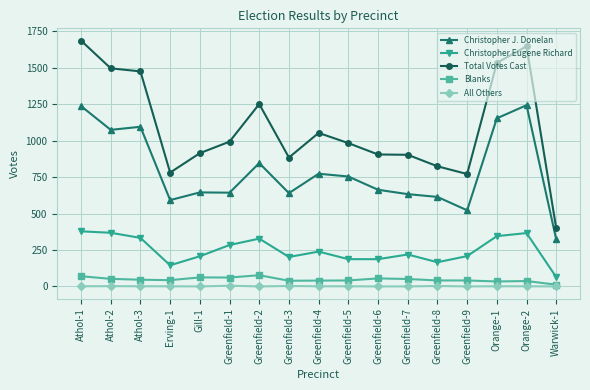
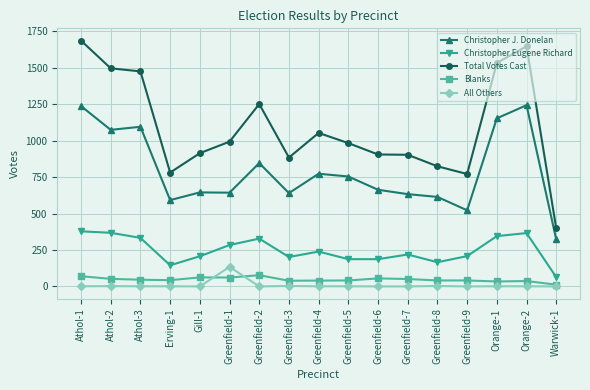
  {
    "All Others": {
      "Athol-1": 0,
      "Athol-2": 0,
      "Athol-3": 0,
      "Erving-1": 0,
      "Gill-1": 0,
-     "Greenfield-1": 10,
+     "Greenfield-1": 130,
      "Greenfield-2": 0,
      "Greenfield-3": 0,
      "Greenfield-4": 0,
      "Greenfield-5": 0,
      "Greenfield-6": 0,
      "Greenfield-7": 0,
      "Greenfield-8": 0,
      "Greenfield-9": 0,
      "Orange-1": 0,
      "Orange-2": 0
    }
  }
